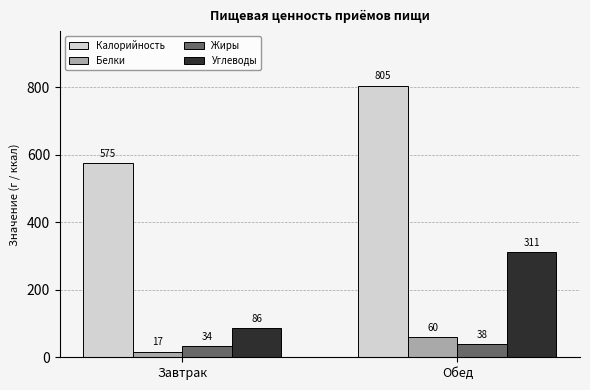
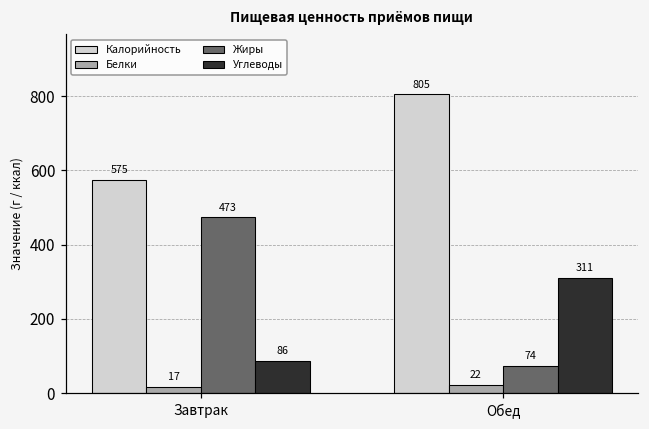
  {
    "Калорийность": {
      "Завтрак": 575,
      "Обед": 805
    },
    "Белки": {
      "Завтрак": 17,
-     "Обед": 60
+     "Обед": 22
    },
    "Жиры": {
-     "Завтрак": 34,
-     "Обед": 38
+     "Завтрак": 473,
+     "Обед": 74
    },
    "Углеводы": {
      "Завтрак": 86,
      "Обед": 311
    }
  }
